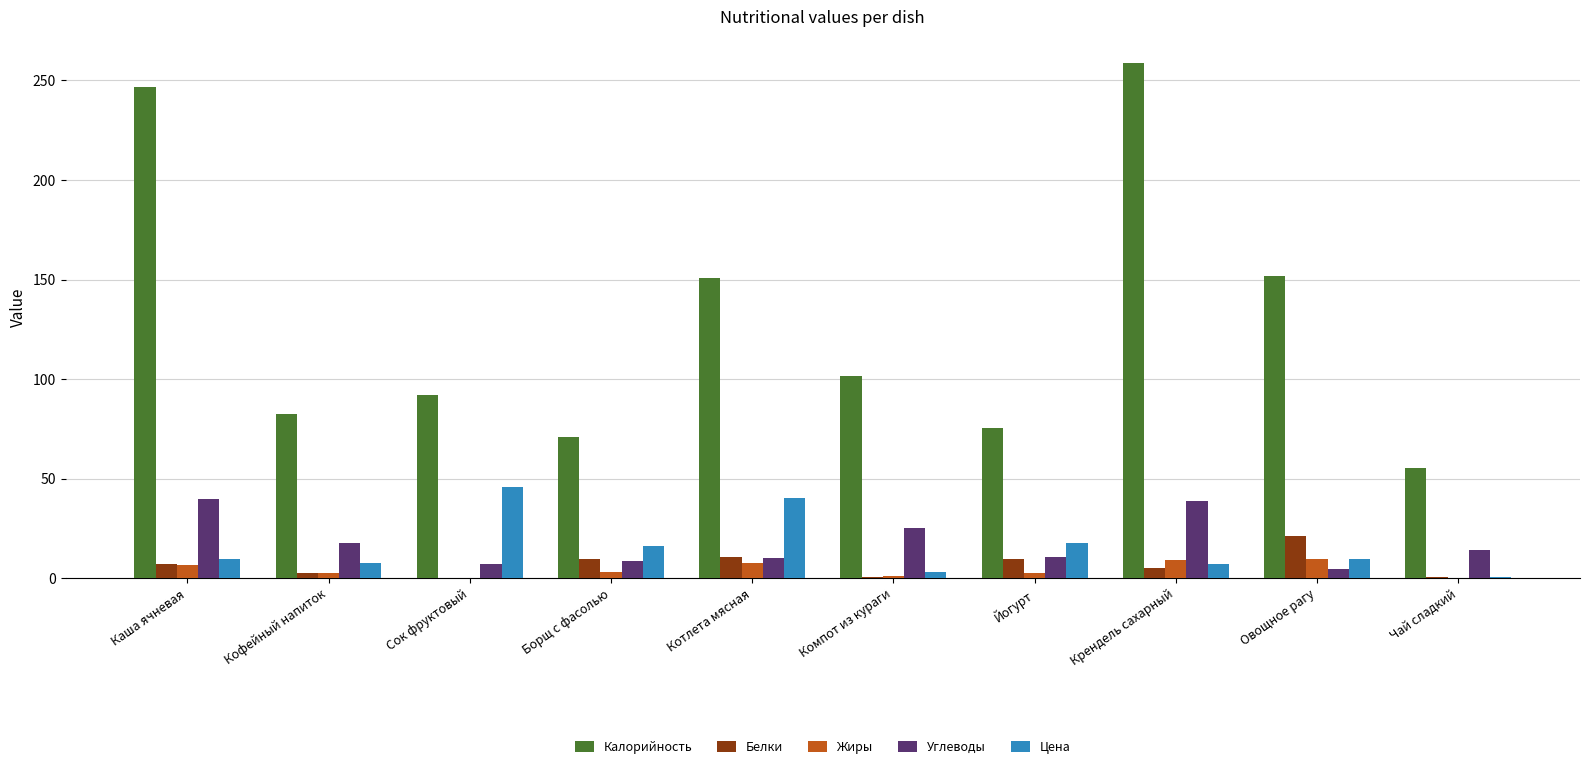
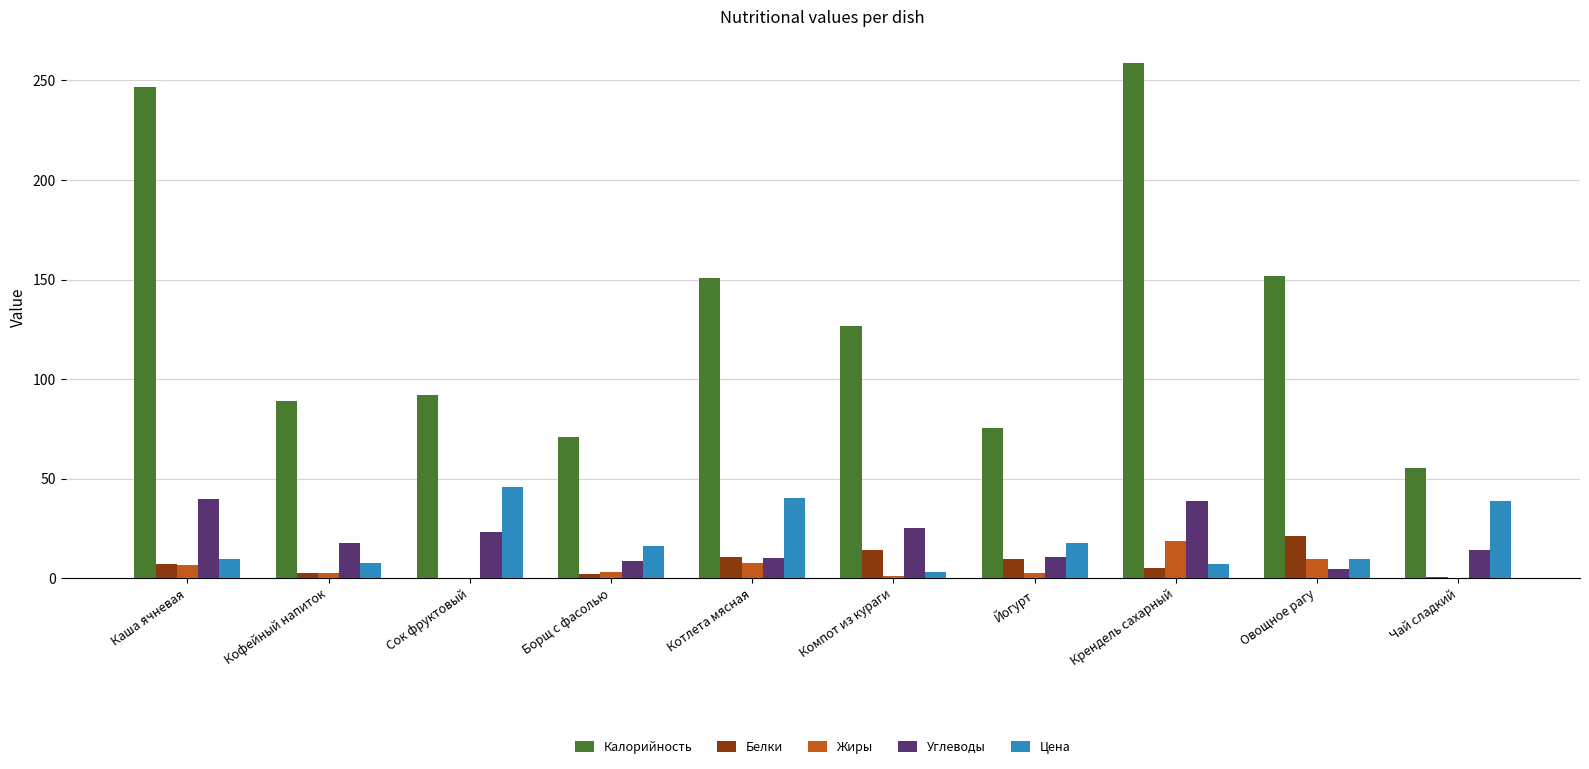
  {
    "Калорийность": {
      "Каша ячневая": 247,
-     "Кофейный напиток": 83,
+     "Кофейный напиток": 89,
      "Сок фруктовый": 92,
      "Борщ с фасолью": 71,
      "Котлета мясная": 151,
-     "Компот из кураги": 102,
+     "Компот из кураги": 127,
      "Йогурт": 75,
      "Крендель сахарный": 259,
      "Овощное рагу": 152,
      "Чай сладкий": 55
    },
    "Белки": {
      "Каша ячневая": 7,
      "Кофейный напиток": 3,
      "Сок фруктовый": 0,
-     "Борщ с фасолью": 9,
+     "Борщ с фасолью": 2,
      "Котлета мясная": 10,
-     "Компот из кураги": 0,
+     "Компот из кураги": 14,
      "Йогурт": 10,
      "Крендель сахарный": 5,
      "Овощное рагу": 21
    },
    "Жиры": {
      "Каша ячневая": 7,
      "Кофейный напиток": 3,
      "Сок фруктовый": 0,
      "Борщ с фасолью": 3,
      "Котлета мясная": 8,
      "Йогурт": 3,
-     "Крендель сахарный": 9,
+     "Крендель сахарный": 19,
      "Овощное рагу": 9,
      "Чай сладкий": 0
    },
    "Углеводы": {
      "Каша ячневая": 40,
      "Кофейный напиток": 18,
-     "Сок фруктовый": 7,
+     "Сок фруктовый": 23,
      "Борщ с фасолью": 9,
      "Котлета мясная": 10,
      "Компот из кураги": 25,
      "Йогурт": 11,
      "Крендель сахарный": 39,
      "Овощное рагу": 5,
      "Чай сладкий": 14
    },
    "Цена": {
      "Каша ячневая": 9,
      "Кофейный напиток": 8,
      "Сок фруктовый": 46,
      "Борщ с фасолью": 16,
      "Котлета мясная": 40,
      "Компот из кураги": 3,
      "Йогурт": 18,
      "Крендель сахарный": 7,
      "Овощное рагу": 10,
-     "Чай сладкий": 1
+     "Чай сладкий": 39
    }
  }
